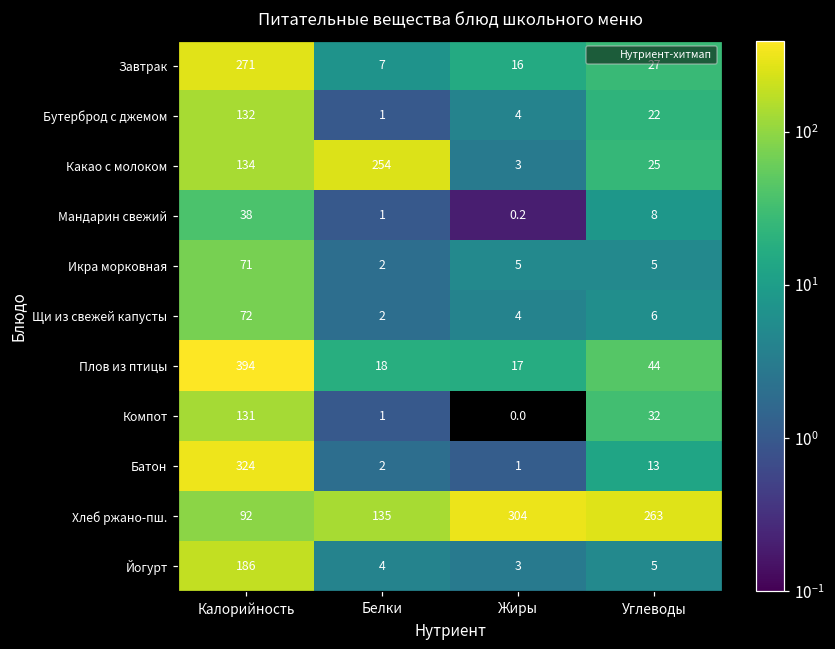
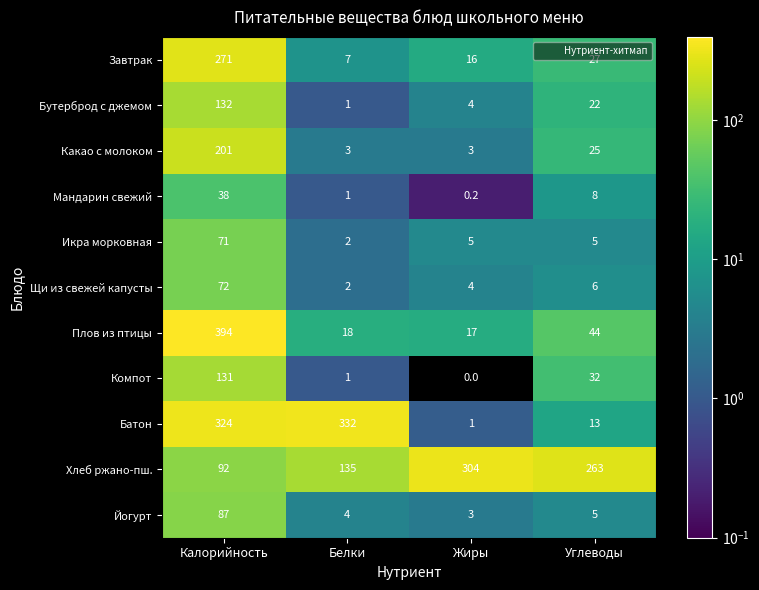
  {
    "Завтрак": {
      "Калорийность": 271,
      "Белки": 7,
      "Жиры": 16
    },
    "Бутерброд с джемом": {
      "Калорийность": 132,
      "Белки": 1,
      "Жиры": 4,
      "Углеводы": 22
    },
    "Какао с молоком": {
-     "Калорийность": 134,
-     "Белки": 254,
+     "Калорийность": 201,
+     "Белки": 3,
      "Жиры": 3,
      "Углеводы": 25
    },
    "Мандарин свежий": {
      "Калорийность": 38,
      "Белки": 1,
      "Жиры": 0.2,
      "Углеводы": 8
    },
    "Икра морковная": {
      "Калорийность": 71,
      "Белки": 2,
      "Жиры": 5,
      "Углеводы": 5
    },
    "Щи из свежей капусты": {
      "Калорийность": 72,
      "Белки": 2,
      "Жиры": 4,
      "Углеводы": 6
    },
    "Плов из птицы": {
      "Калорийность": 394,
      "Белки": 18,
      "Жиры": 17,
      "Углеводы": 44
    },
    "Компот": {
      "Калорийность": 131,
      "Белки": 1,
      "Жиры": 0.0,
      "Углеводы": 32
    },
    "Батон": {
      "Калорийность": 324,
-     "Белки": 2,
+     "Белки": 332,
      "Жиры": 1,
      "Углеводы": 13
    },
    "Хлеб ржано-пш.": {
      "Калорийность": 92,
      "Белки": 135,
      "Жиры": 304,
      "Углеводы": 263
    },
    "Йогурт": {
-     "Калорийность": 186,
+     "Калорийность": 87,
      "Белки": 4,
      "Жиры": 3,
      "Углеводы": 5
    }
  }
